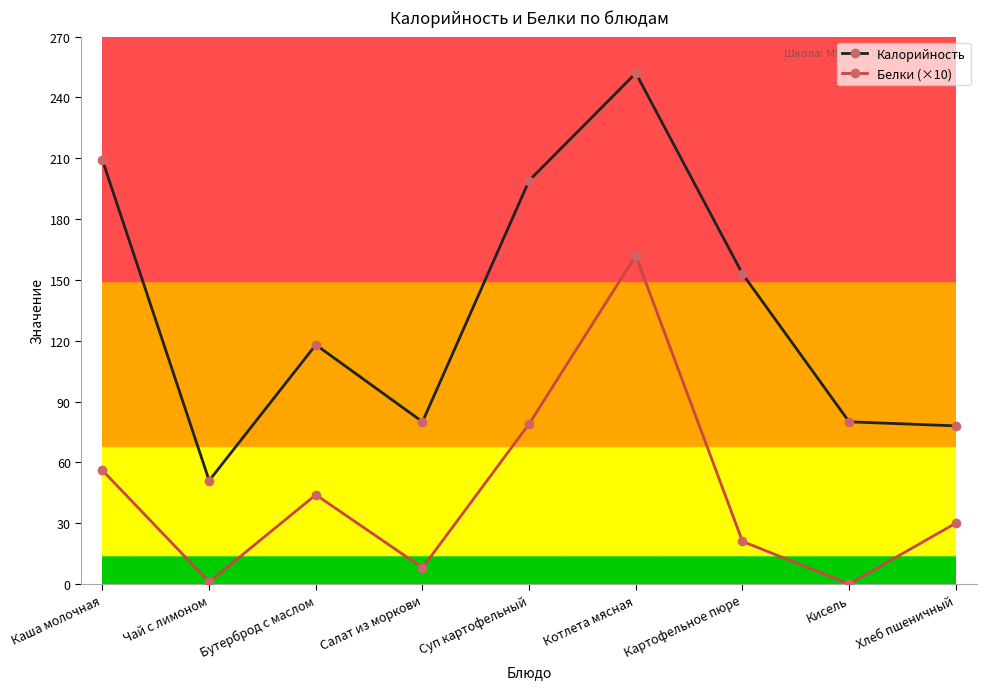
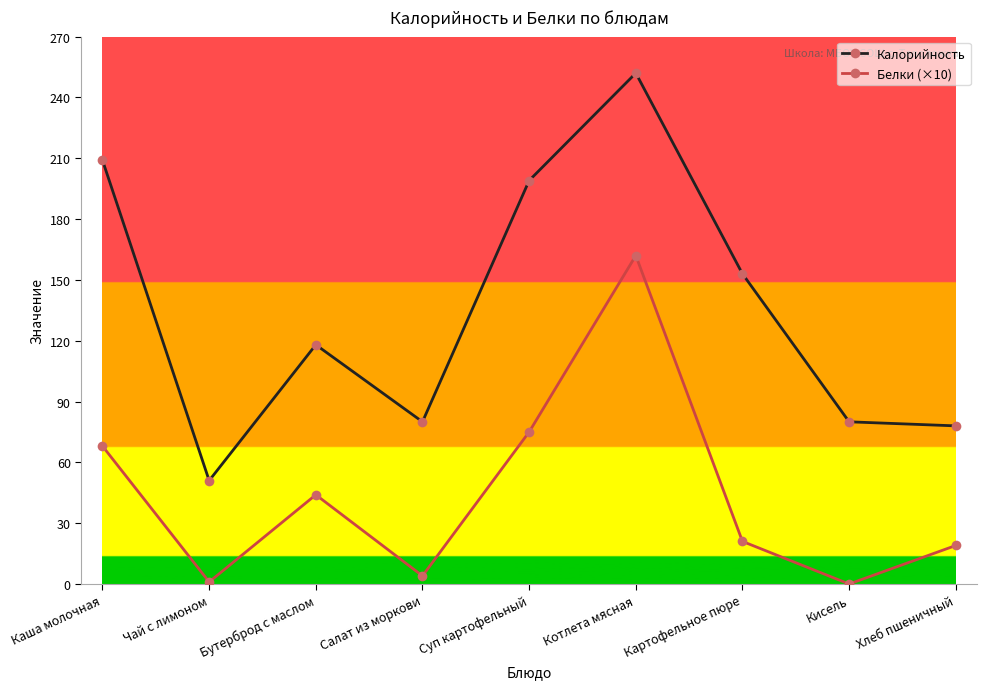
  {
    "Калорийность": {
      "Каша молочная": 209,
      "Чай с лимоном": 51,
      "Бутерброд с маслом": 118,
      "Салат из моркови": 80,
      "Суп картофельный": 199,
      "Котлета мясная": 252,
      "Картофельное пюре": 153,
      "Кисель": 80,
      "Хлеб пшеничный": 78
    },
    "Белки (×10)": {
-     "Каша молочная": 56,
+     "Каша молочная": 68,
      "Чай с лимоном": 1,
      "Бутерброд с маслом": 44,
-     "Салат из моркови": 8,
-     "Суп картофельный": 79,
+     "Салат из моркови": 4,
+     "Суп картофельный": 75,
      "Котлета мясная": 162,
      "Картофельное пюре": 21,
      "Кисель": 0,
-     "Хлеб пшеничный": 30
+     "Хлеб пшеничный": 19
    }
  }
